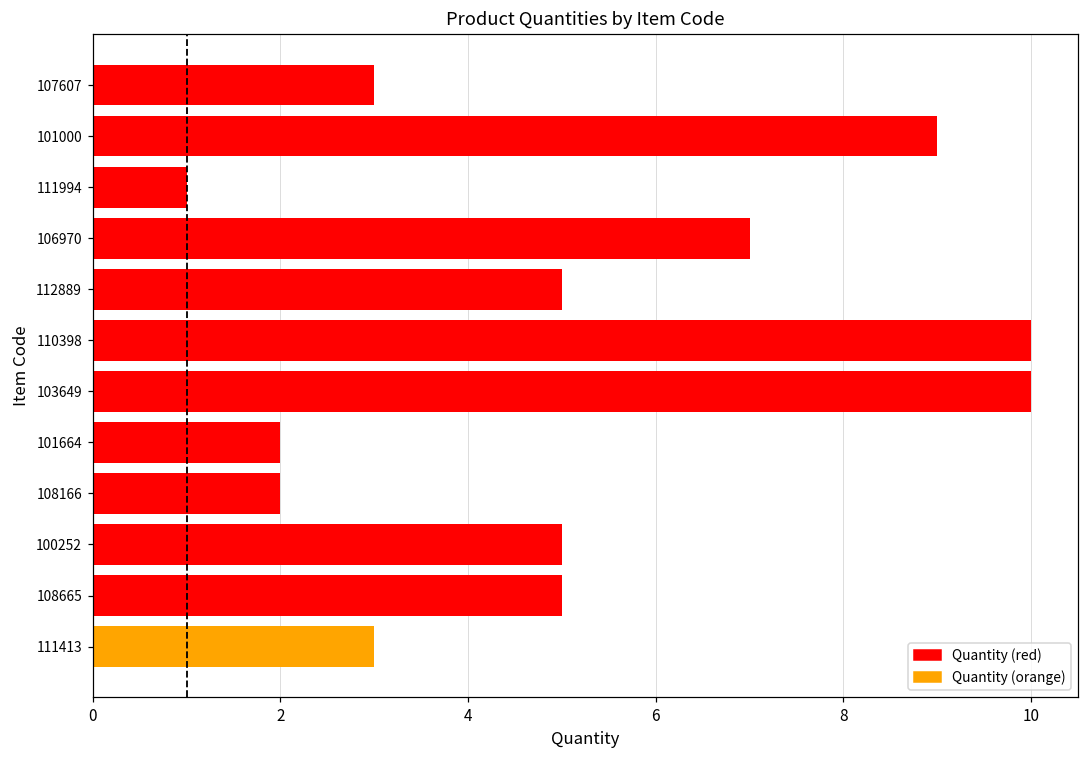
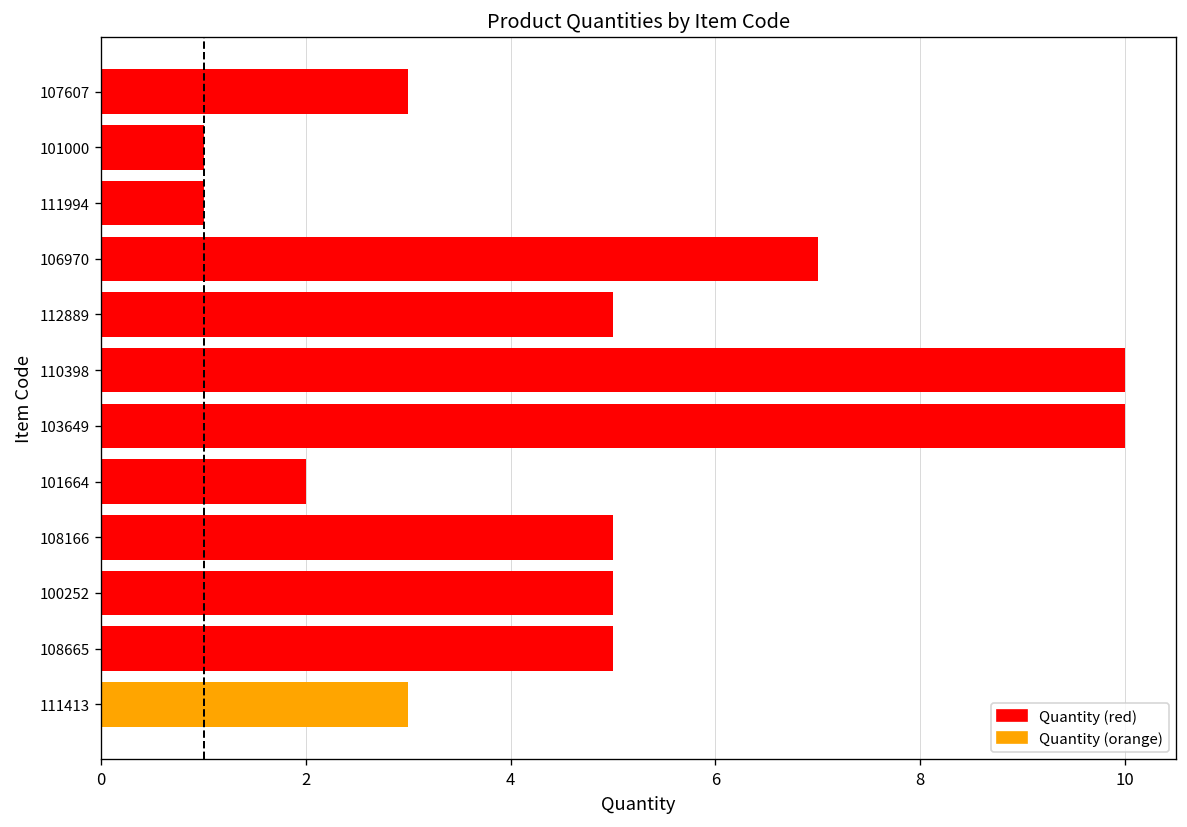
  {
    "107607": 3,
-   "101000": 9,
+   "101000": 1,
    "111994": 1,
    "106970": 7,
    "112889": 5,
    "110398": 10,
    "103649": 10,
    "101664": 2,
-   "108166": 2,
+   "108166": 5,
    "100252": 5,
    "108665": 5,
    "111413": 3
  }
